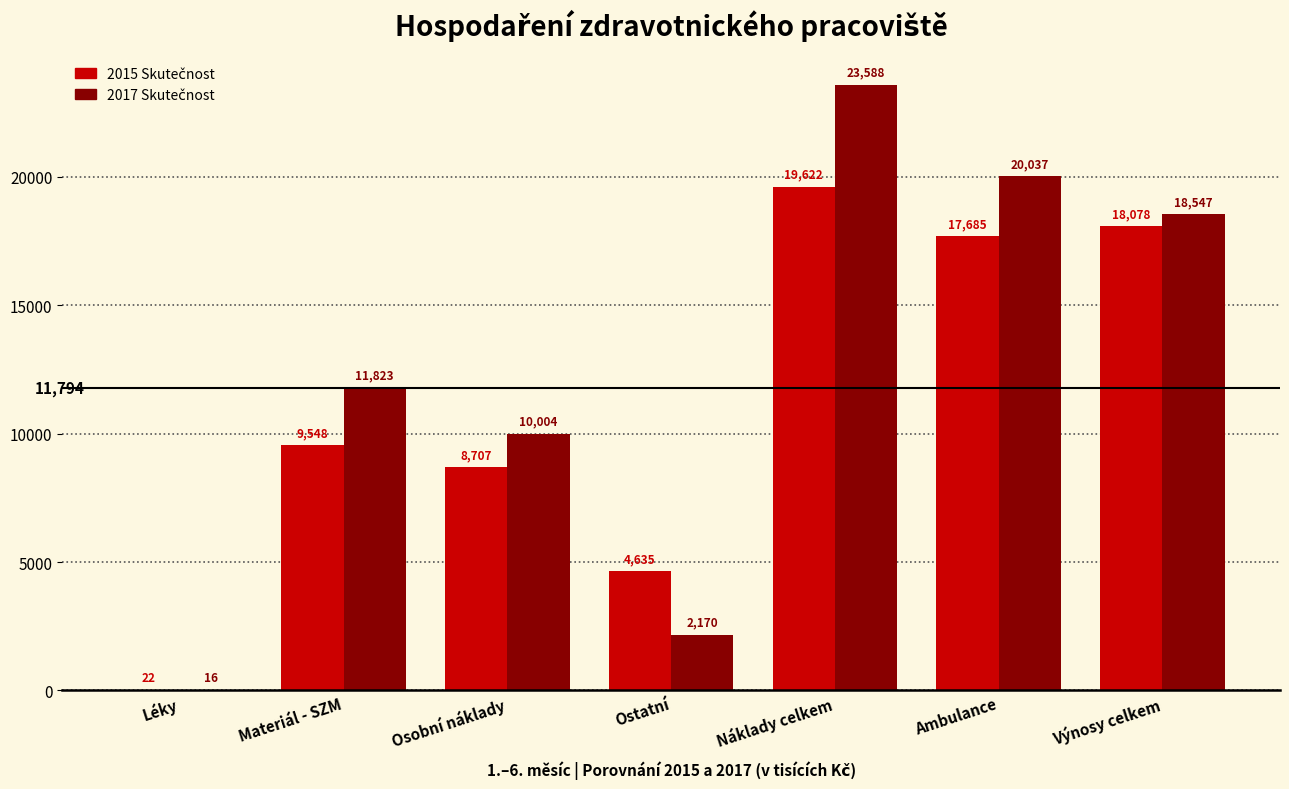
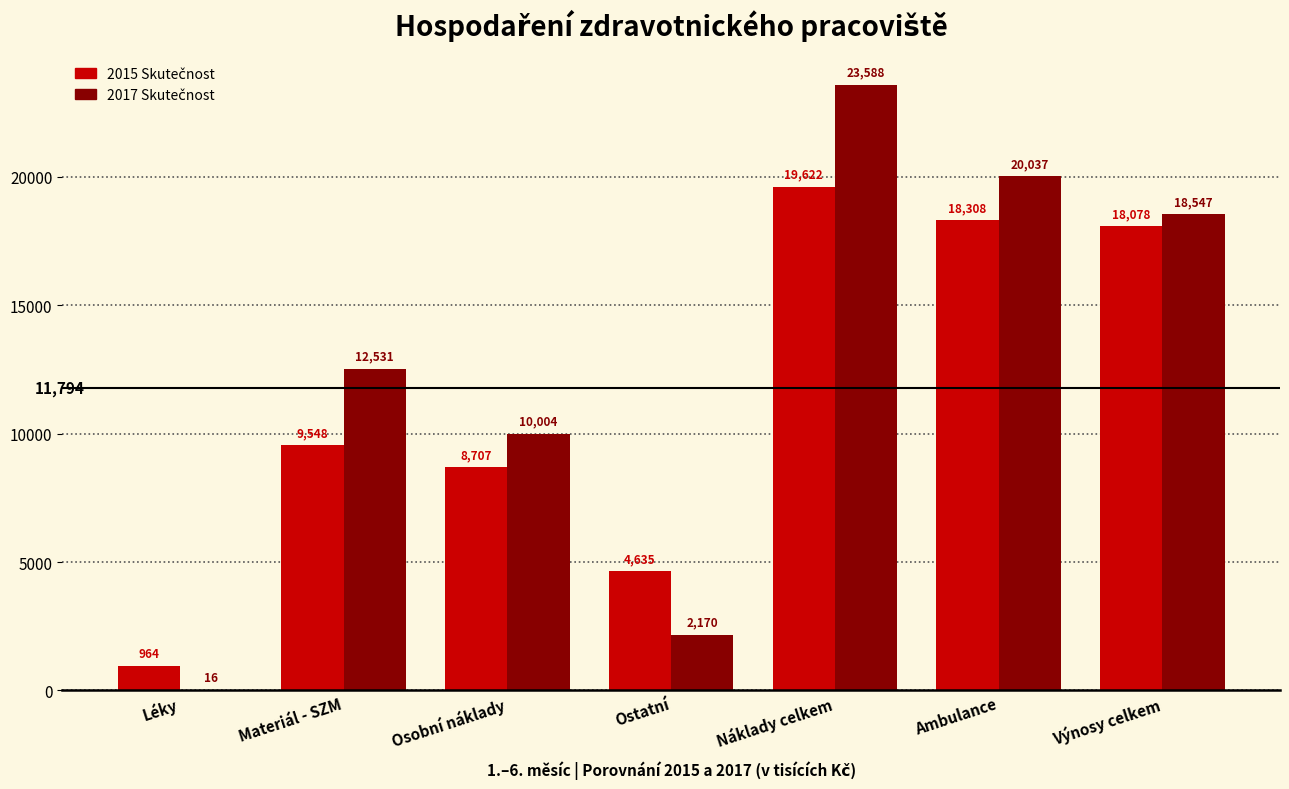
  {
    "2015 Skutečnost": {
-     "Léky": "22",
+     "Léky": "964",
      "Materiál - SZM": "9,548",
      "Osobní náklady": "8,707",
      "Ostatní": "4,635",
      "Náklady celkem": "19,622",
-     "Ambulance": "17,685",
+     "Ambulance": "18,308",
      "Výnosy celkem": "18,078"
    },
    "2017 Skutečnost": {
      "Léky": "16",
-     "Materiál - SZM": "11,823",
+     "Materiál - SZM": "12,531",
      "Osobní náklady": "10,004",
      "Ostatní": "2,170",
      "Náklady celkem": "23,588",
      "Ambulance": "20,037",
      "Výnosy celkem": "18,547"
    }
  }
